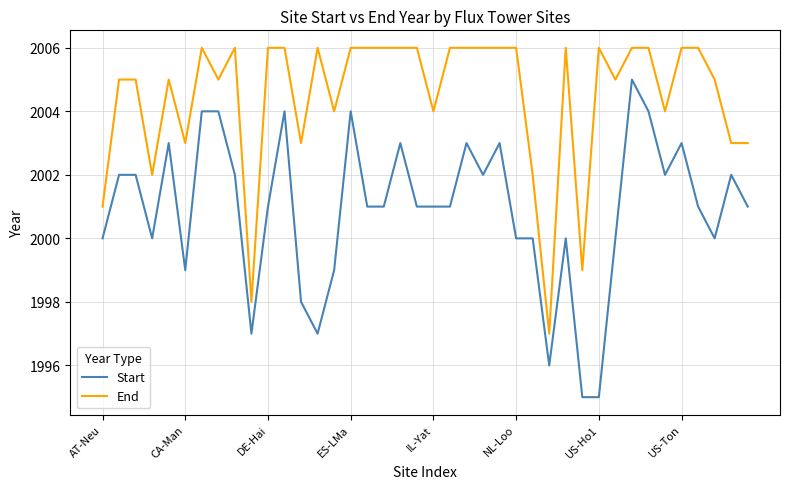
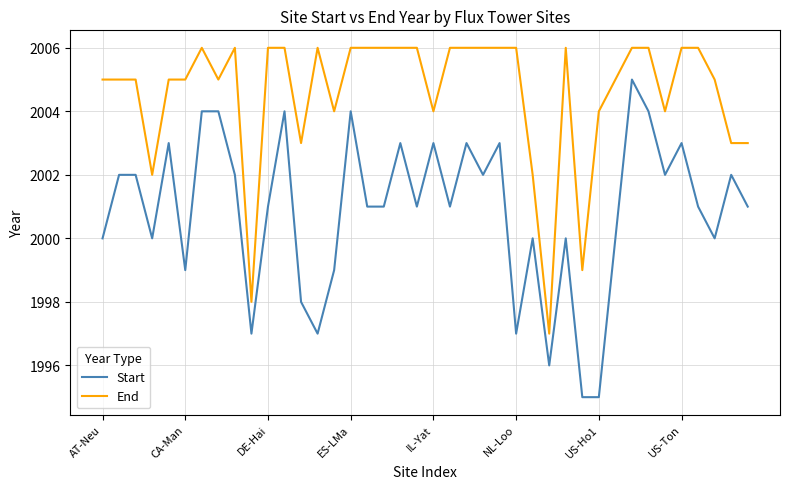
  {
    "Start": {
      "AT-Neu": 2000,
      "CA-Man": 1999,
      "DE-Hai": 2001,
      "ES-LMa": 2004,
-     "IL-Yat": 2001,
-     "NL-Loo": 2000,
+     "IL-Yat": 2003,
+     "NL-Loo": 1997,
      "US-Ho1": 1995,
      "US-Ton": 2003
    },
    "End": {
-     "AT-Neu": 2001,
-     "CA-Man": 2003,
+     "AT-Neu": 2005,
+     "CA-Man": 2005,
      "DE-Hai": 2006,
      "ES-LMa": 2006,
      "IL-Yat": 2004,
      "NL-Loo": 2006,
-     "US-Ho1": 2006,
+     "US-Ho1": 2004,
      "US-Ton": 2006
    }
  }
